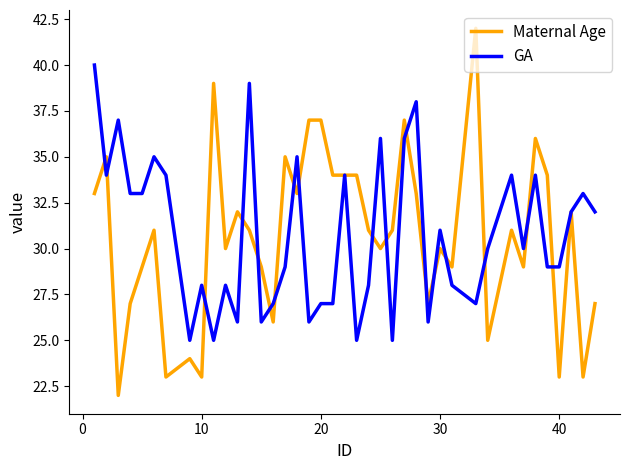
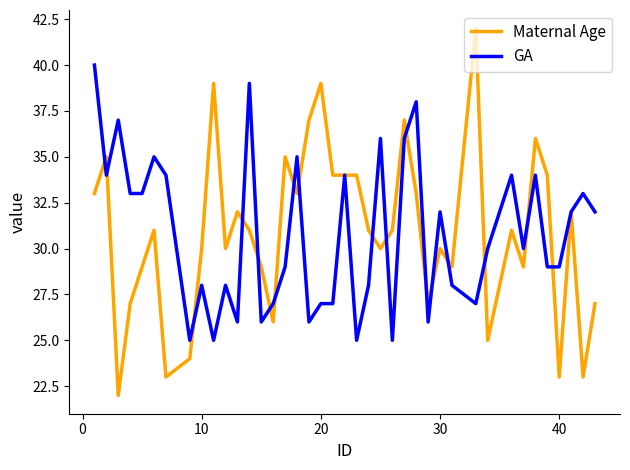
  {
    "Maternal Age": {
-     "10": 23,
-     "20": 37,
+     "10": 30,
+     "20": 39,
      "30": 30,
      "40": 23
    },
    "GA": {
      "10": 28,
      "20": 27,
-     "30": 31,
+     "30": 32,
      "40": 29
    }
  }
